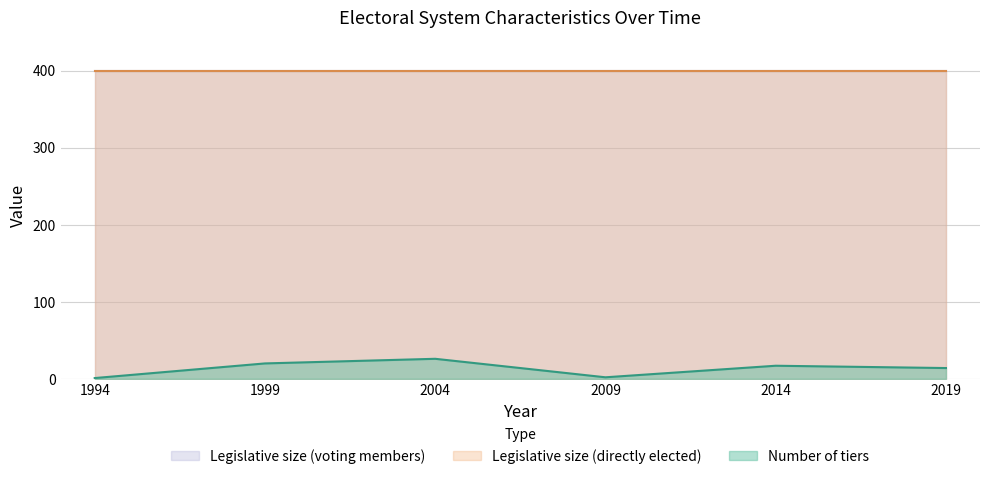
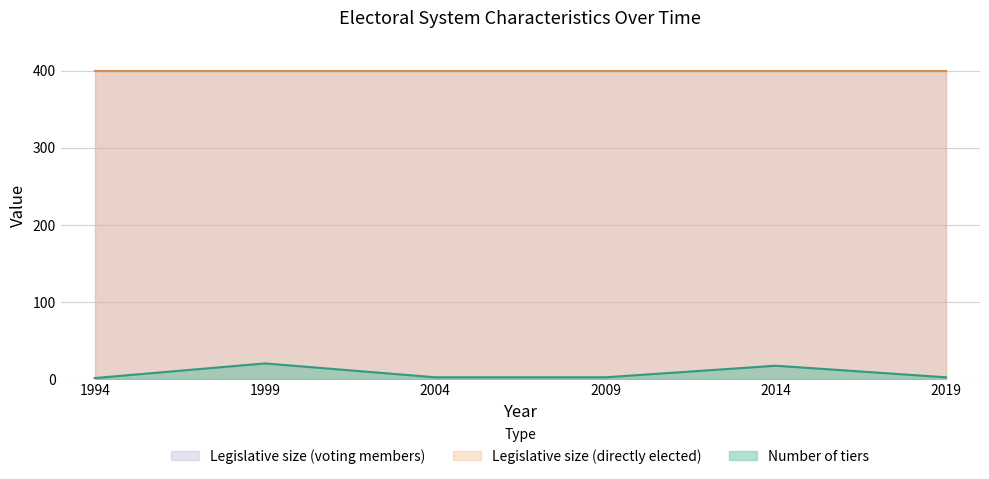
  {
    "Legislative size (directly elected)": {
      "1994": 400,
      "1999": 400,
      "2004": 400,
      "2009": 400,
      "2014": 400,
      "2019": 400
    },
    "Number of tiers": {
      "1994": 0,
      "1999": 20,
-     "2004": 30,
+     "2004": 0,
      "2009": 0,
      "2014": 20,
-     "2019": 10
+     "2019": 0
    }
  }
